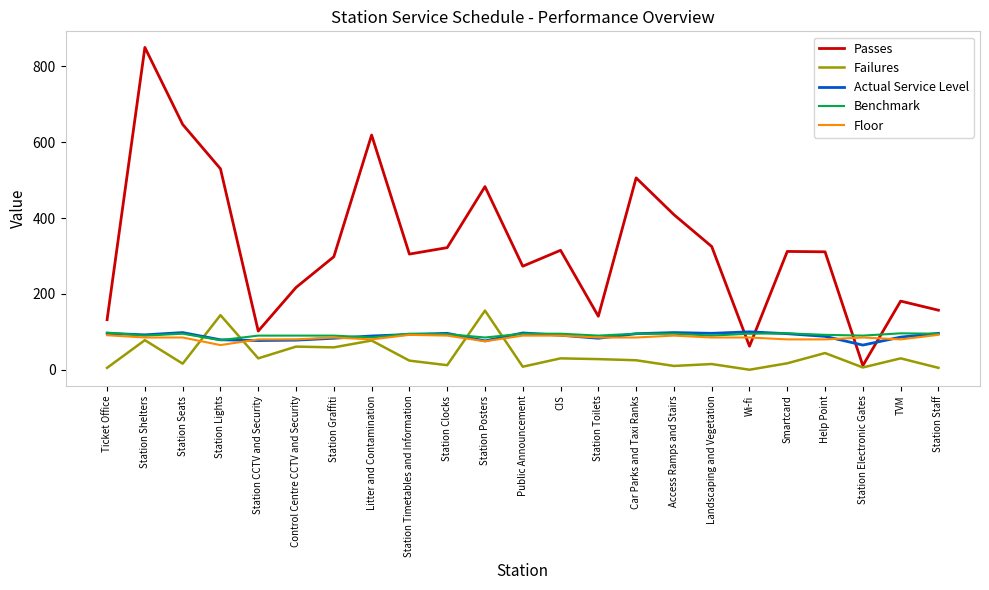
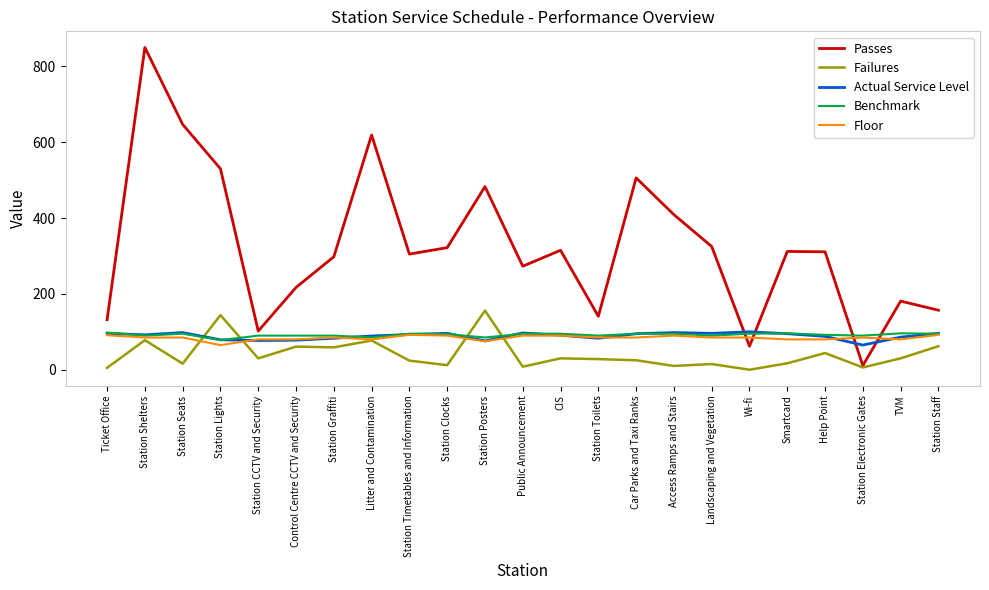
  {
    "Passes": {
      "Ticket Office": 130,
      "Station Shelters": 850,
      "Station Seats": 650,
      "Station Lights": 530,
      "Station CCTV and Security": 100,
      "Control Centre CCTV and Security": 220,
      "Station Graffiti": 300,
      "Litter and Contamination": 620,
      "Station Timetables and Information": 310,
      "Station Clocks": 320,
      "Station Posters": 480,
      "Public Announcement": 270,
      "CIS": 320,
      "Station Toilets": 140,
      "Car Parks and Taxi Ranks": 510,
      "Access Ramps and Stairs": 410,
      "Landscaping and Vegetation": 330,
      "Wi-fi": 60,
      "Smartcard": 310,
      "Help Point": 310,
      "TVM": 180,
      "Station Staff": 160
    },
    "Failures": {
      "Ticket Office": 10,
      "Station Shelters": 80,
      "Station Seats": 20,
      "Station Lights": 140,
      "Station CCTV and Security": 30,
      "Control Centre CCTV and Security": 60,
      "Station Graffiti": 60,
      "Station Timetables and Information": 20,
      "Station Clocks": 10,
      "Station Posters": 160,
      "Public Announcement": 10,
      "CIS": 30,
      "Station Toilets": 30,
      "Car Parks and Taxi Ranks": 30,
      "Access Ramps and Stairs": 10,
      "Landscaping and Vegetation": 20,
      "Wi-fi": 0,
      "Smartcard": 20,
      "Help Point": 40,
      "TVM": 30,
-     "Station Staff": 10
+     "Station Staff": 60
    },
    "Actual Service Level": {
      "Station Electronic Gates": 70
    },
    "Benchmark": {
      "Station CCTV and Security": 90,
      "Control Centre CCTV and Security": 90,
      "Station Posters": 90,
      "TVM": 100
    },
    "Floor": {
      "Station Seats": 90,
      "Station Lights": 70,
      "Car Parks and Taxi Ranks": 90,
      "Wi-fi": 90,
      "Smartcard": 80,
      "Help Point": 80
    }
  }
